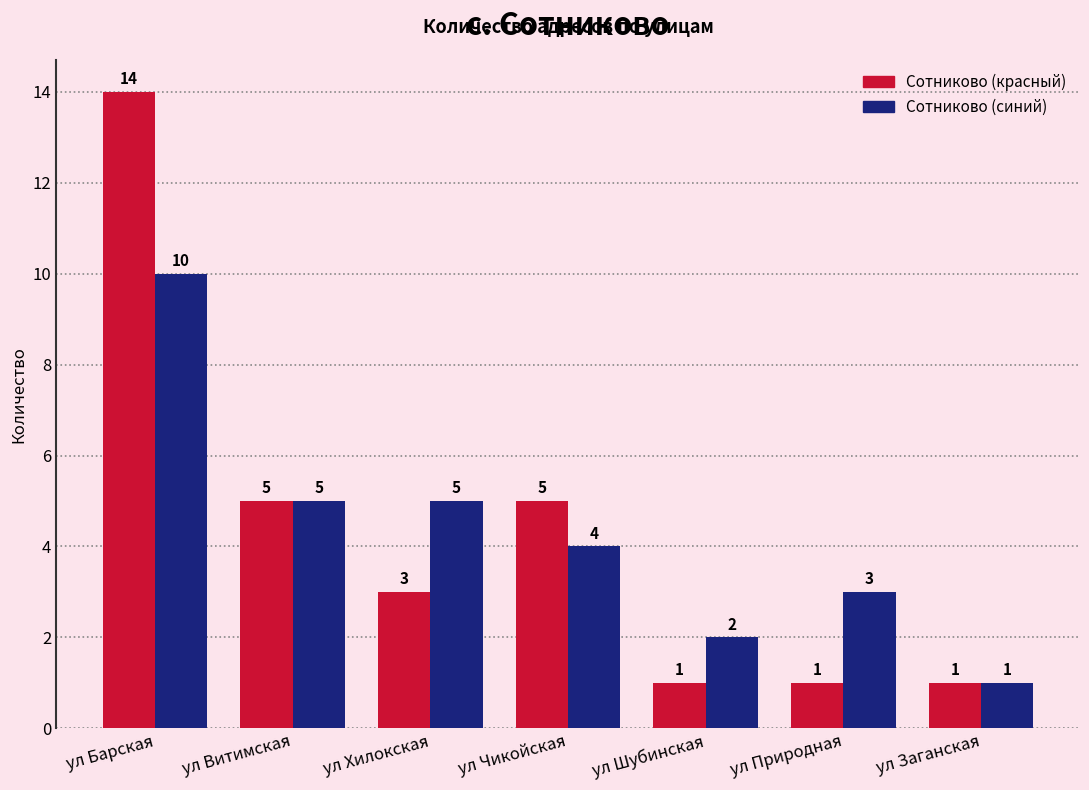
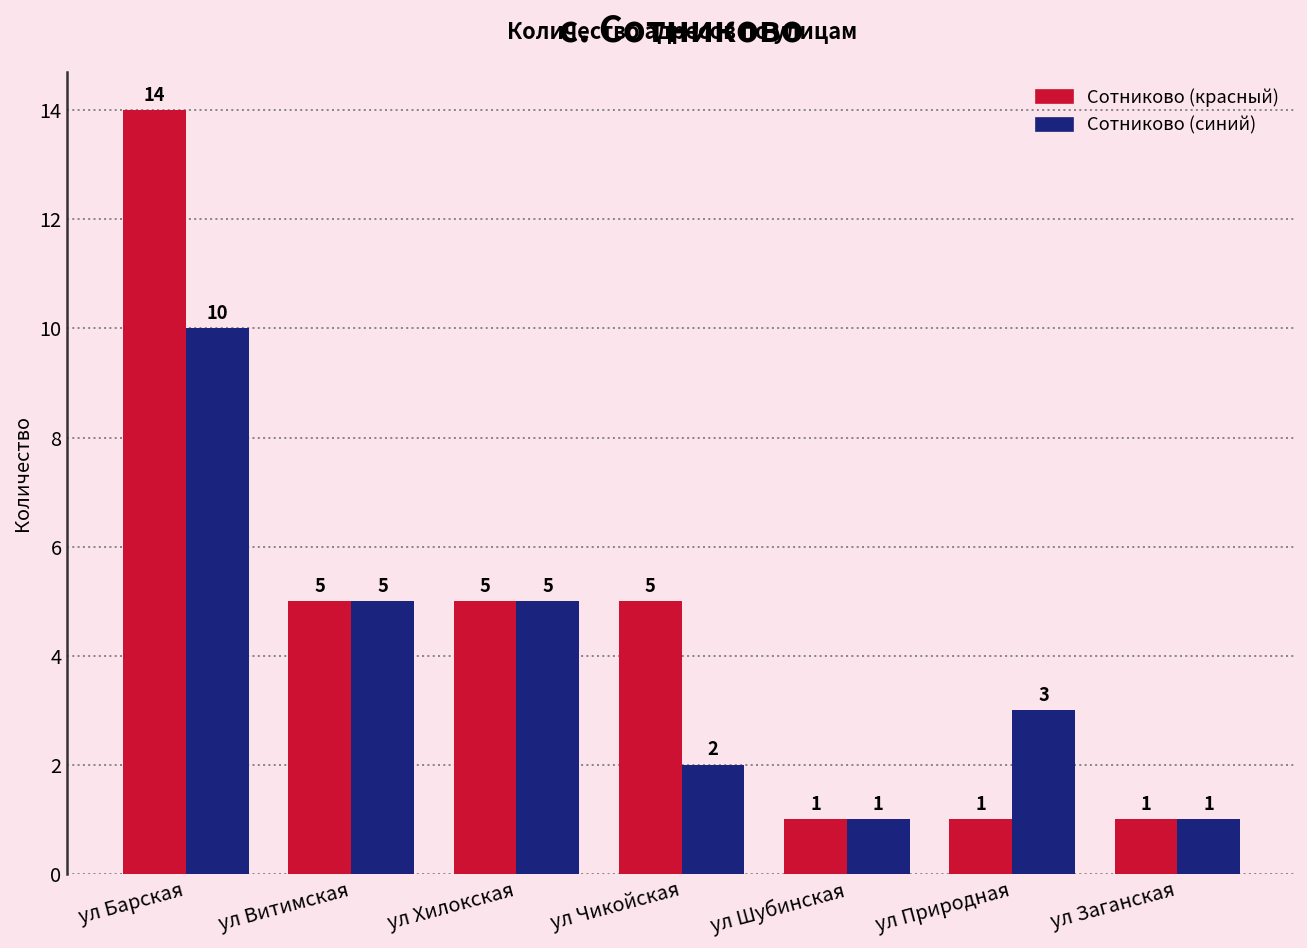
  {
    "Сотниково (красный)": {
      "ул Барская": 14,
      "ул Витимская": 5,
-     "ул Хилокская": 3,
+     "ул Хилокская": 5,
      "ул Чикойская": 5,
      "ул Шубинская": 1,
      "ул Природная": 1,
      "ул Заганская": 1
    },
    "Сотниково (синий)": {
      "ул Барская": 10,
      "ул Витимская": 5,
      "ул Хилокская": 5,
-     "ул Чикойская": 4,
-     "ул Шубинская": 2,
+     "ул Чикойская": 2,
+     "ул Шубинская": 1,
      "ул Природная": 3,
      "ул Заганская": 1
    }
  }
